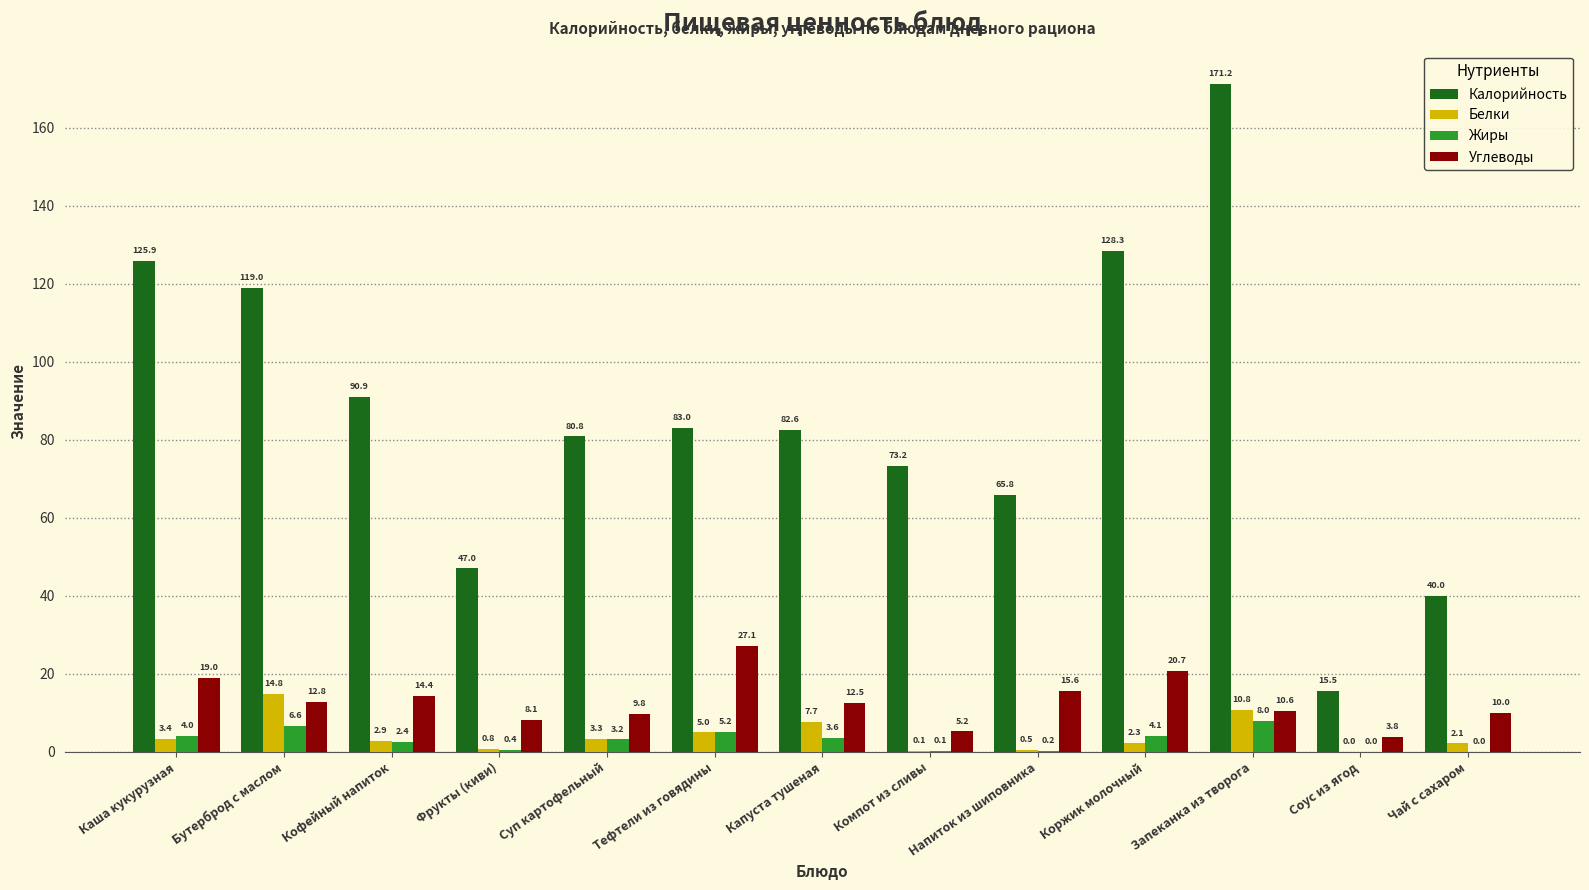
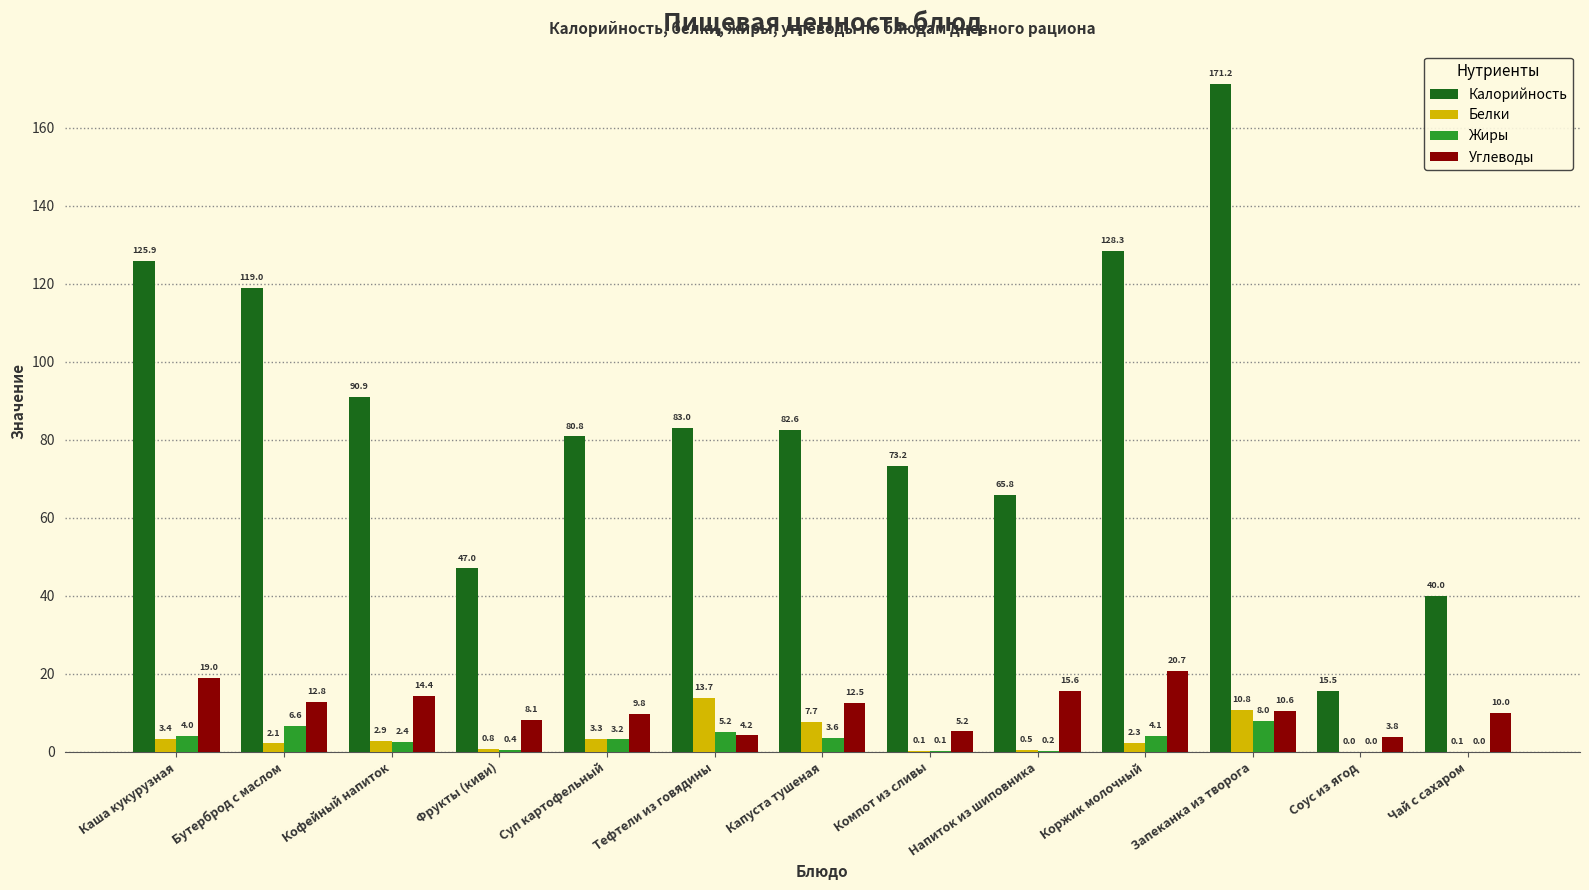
  {
    "Белки": {
      "Каша кукурузная": 3.4,
-     "Бутерброд с маслом": 14.8,
+     "Бутерброд с маслом": 2.1,
      "Кофейный напиток": 2.9,
      "Фрукты (киви)": 0.8,
      "Суп картофельный": 3.3,
-     "Тефтели из говядины": 5.0,
+     "Тефтели из говядины": 13.7,
      "Капуста тушеная": 7.7,
      "Компот из сливы": 0.1,
      "Напиток из шиповника": 0.5,
      "Коржик молочный": 2.3,
      "Запеканка из творога": 10.8,
      "Соус из ягод": 0.0,
-     "Чай с сахаром": 2.1
+     "Чай с сахаром": 0.1
    },
    "Углеводы": {
      "Каша кукурузная": 19.0,
      "Бутерброд с маслом": 12.8,
      "Кофейный напиток": 14.4,
      "Фрукты (киви)": 8.1,
      "Суп картофельный": 9.8,
-     "Тефтели из говядины": 27.1,
+     "Тефтели из говядины": 4.2,
      "Капуста тушеная": 12.5,
      "Компот из сливы": 5.2,
      "Напиток из шиповника": 15.6,
      "Коржик молочный": 20.7,
      "Запеканка из творога": 10.6,
      "Соус из ягод": 3.8,
      "Чай с сахаром": 10.0
    }
  }
